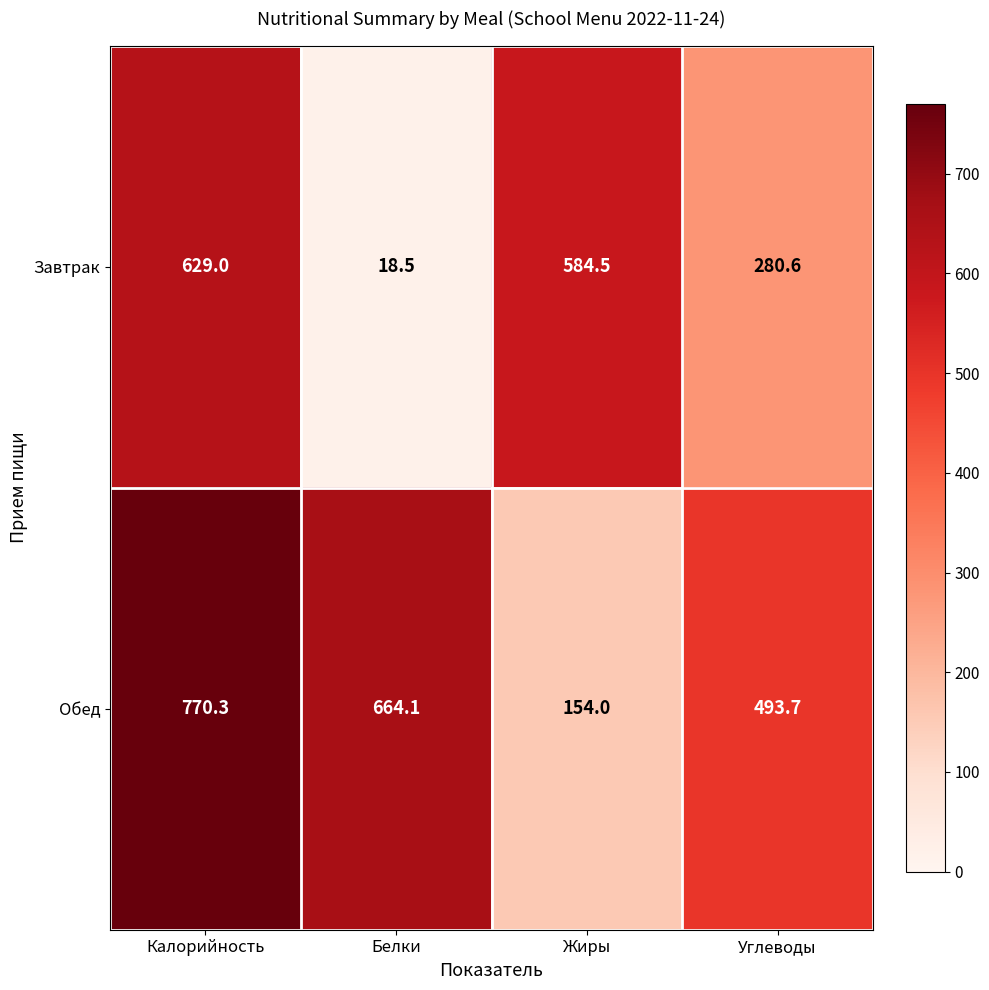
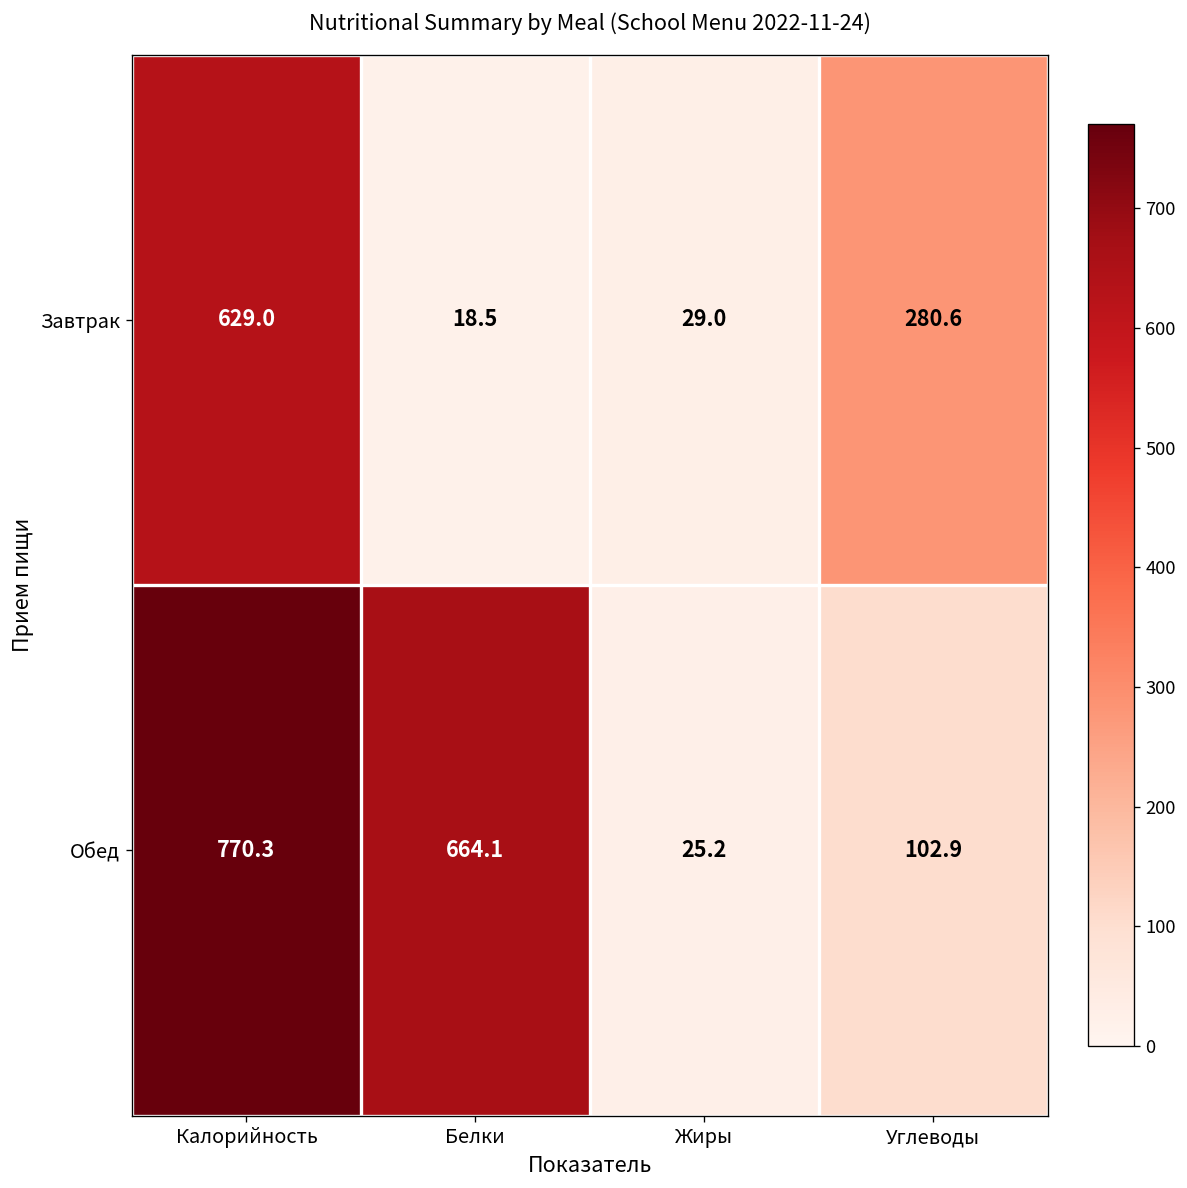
  {
    "Завтрак": {
      "Калорийность": 629.0,
      "Белки": 18.5,
-     "Жиры": 584.5,
+     "Жиры": 29.0,
      "Углеводы": 280.6
    },
    "Обед": {
      "Калорийность": 770.3,
      "Белки": 664.1,
-     "Жиры": 154.0,
-     "Углеводы": 493.7
+     "Жиры": 25.2,
+     "Углеводы": 102.9
    }
  }
